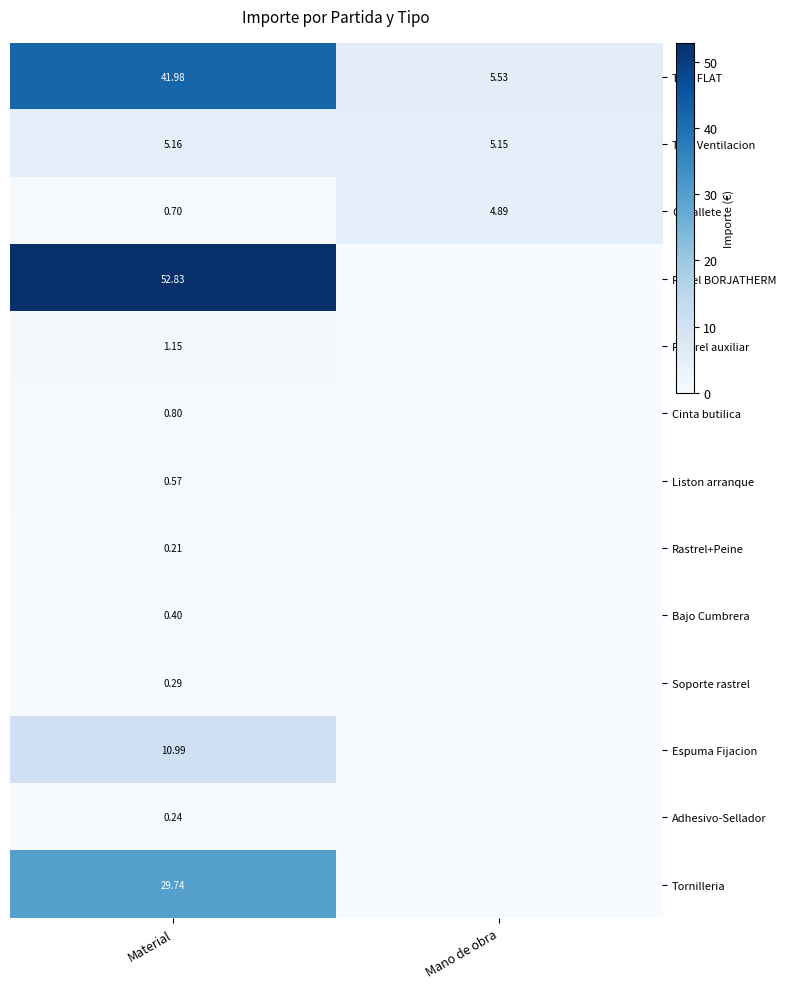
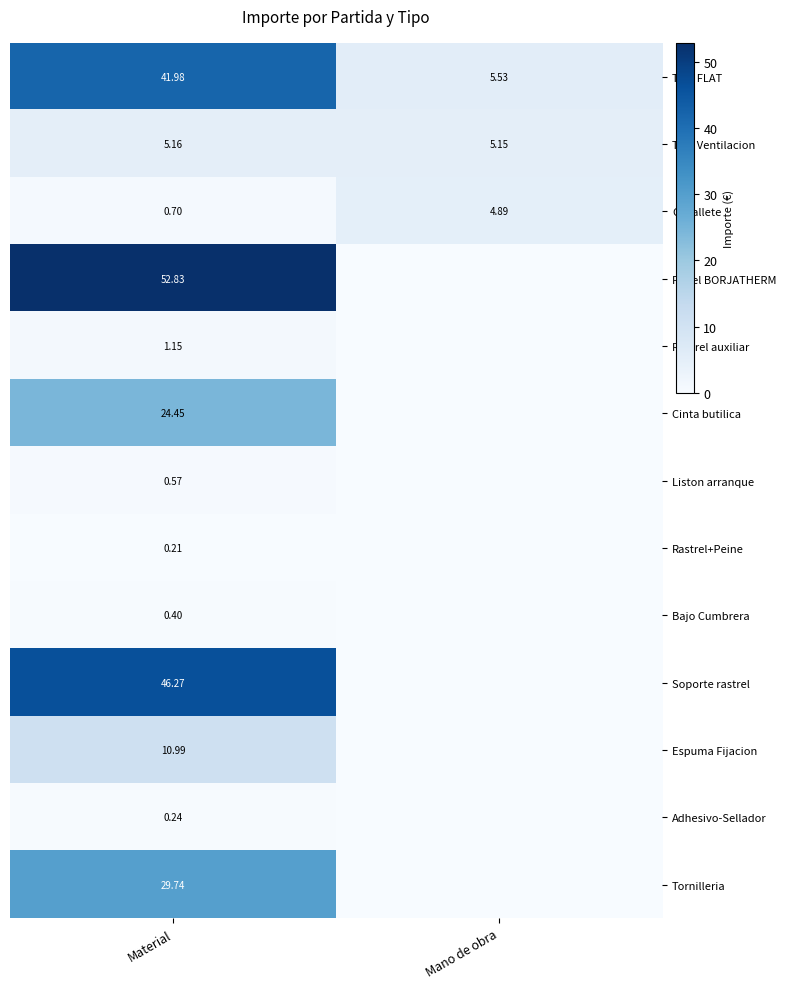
  {
    "Teja Ventilacion": {
      "Material": 5.16,
      "Mano de obra": 5.15
    },
    "Panel BORJATHERM": {
      "Material": 52.83
    },
    "Rastrel auxiliar": {
      "Material": 1.15
    },
    "Cinta butilica": {
-     "Material": 0.80
+     "Material": 24.45
    },
    "Liston arranque": {
      "Material": 0.57
    },
    "Rastrel+Peine": {
      "Material": 0.21
    },
    "Bajo Cumbrera": {
      "Material": 0.40
    },
    "Soporte rastrel": {
-     "Material": 0.29
+     "Material": 46.27
    },
    "Espuma Fijacion": {
      "Material": 10.99
    },
    "Adhesivo-Sellador": {
      "Material": 0.24
    },
    "Tornilleria": {
      "Material": 29.74
    }
  }
